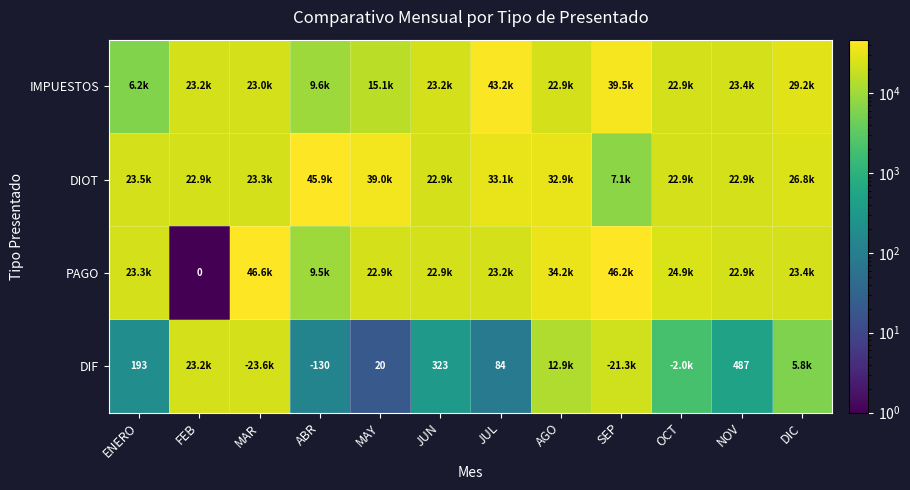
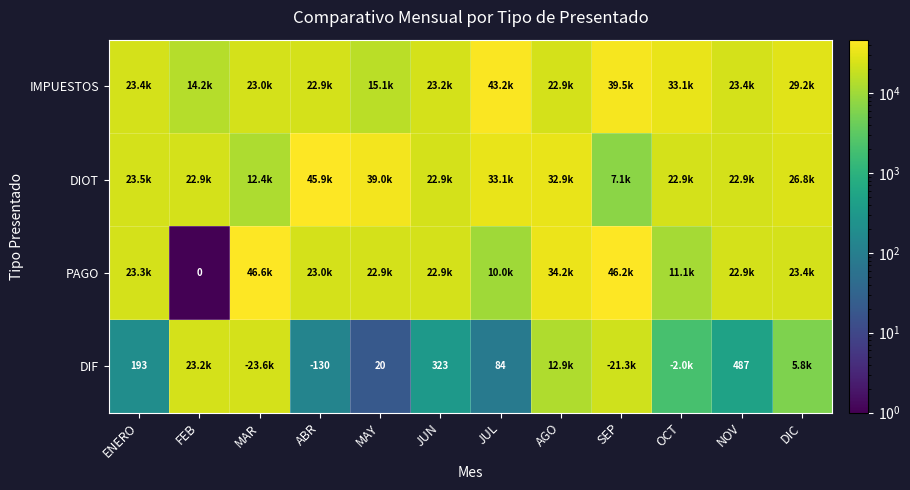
  {
    "IMPUESTOS": {
-     "ENERO": "6.2k",
-     "FEB": "23.2k",
+     "ENERO": "23.4k",
+     "FEB": "14.2k",
      "MAR": "23.0k",
-     "ABR": "9.6k",
+     "ABR": "22.9k",
      "MAY": "15.1k",
      "JUN": "23.2k",
      "JUL": "43.2k",
      "AGO": "22.9k",
      "SEP": "39.5k",
-     "OCT": "22.9k",
+     "OCT": "33.1k",
      "NOV": "23.4k",
      "DIC": "29.2k"
    },
    "DIOT": {
      "ENERO": "23.5k",
      "FEB": "22.9k",
-     "MAR": "23.3k",
+     "MAR": "12.4k",
      "ABR": "45.9k",
      "MAY": "39.0k",
      "JUN": "22.9k",
      "JUL": "33.1k",
      "AGO": "32.9k",
      "SEP": "7.1k",
      "OCT": "22.9k",
      "NOV": "22.9k",
      "DIC": "26.8k"
    },
    "PAGO": {
      "ENERO": "23.3k",
      "FEB": "0",
      "MAR": "46.6k",
-     "ABR": "9.5k",
+     "ABR": "23.0k",
      "MAY": "22.9k",
      "JUN": "22.9k",
-     "JUL": "23.2k",
+     "JUL": "10.0k",
      "AGO": "34.2k",
      "SEP": "46.2k",
-     "OCT": "24.9k",
+     "OCT": "11.1k",
      "NOV": "22.9k",
      "DIC": "23.4k"
    },
    "DIF": {
      "ENERO": "193",
      "FEB": "23.2k",
      "MAR": "-23.6k",
      "ABR": "-130",
      "MAY": "20",
      "JUN": "323",
      "JUL": "84",
      "AGO": "12.9k",
      "SEP": "-21.3k",
      "OCT": "-2.0k",
      "NOV": "487",
      "DIC": "5.8k"
    }
  }
